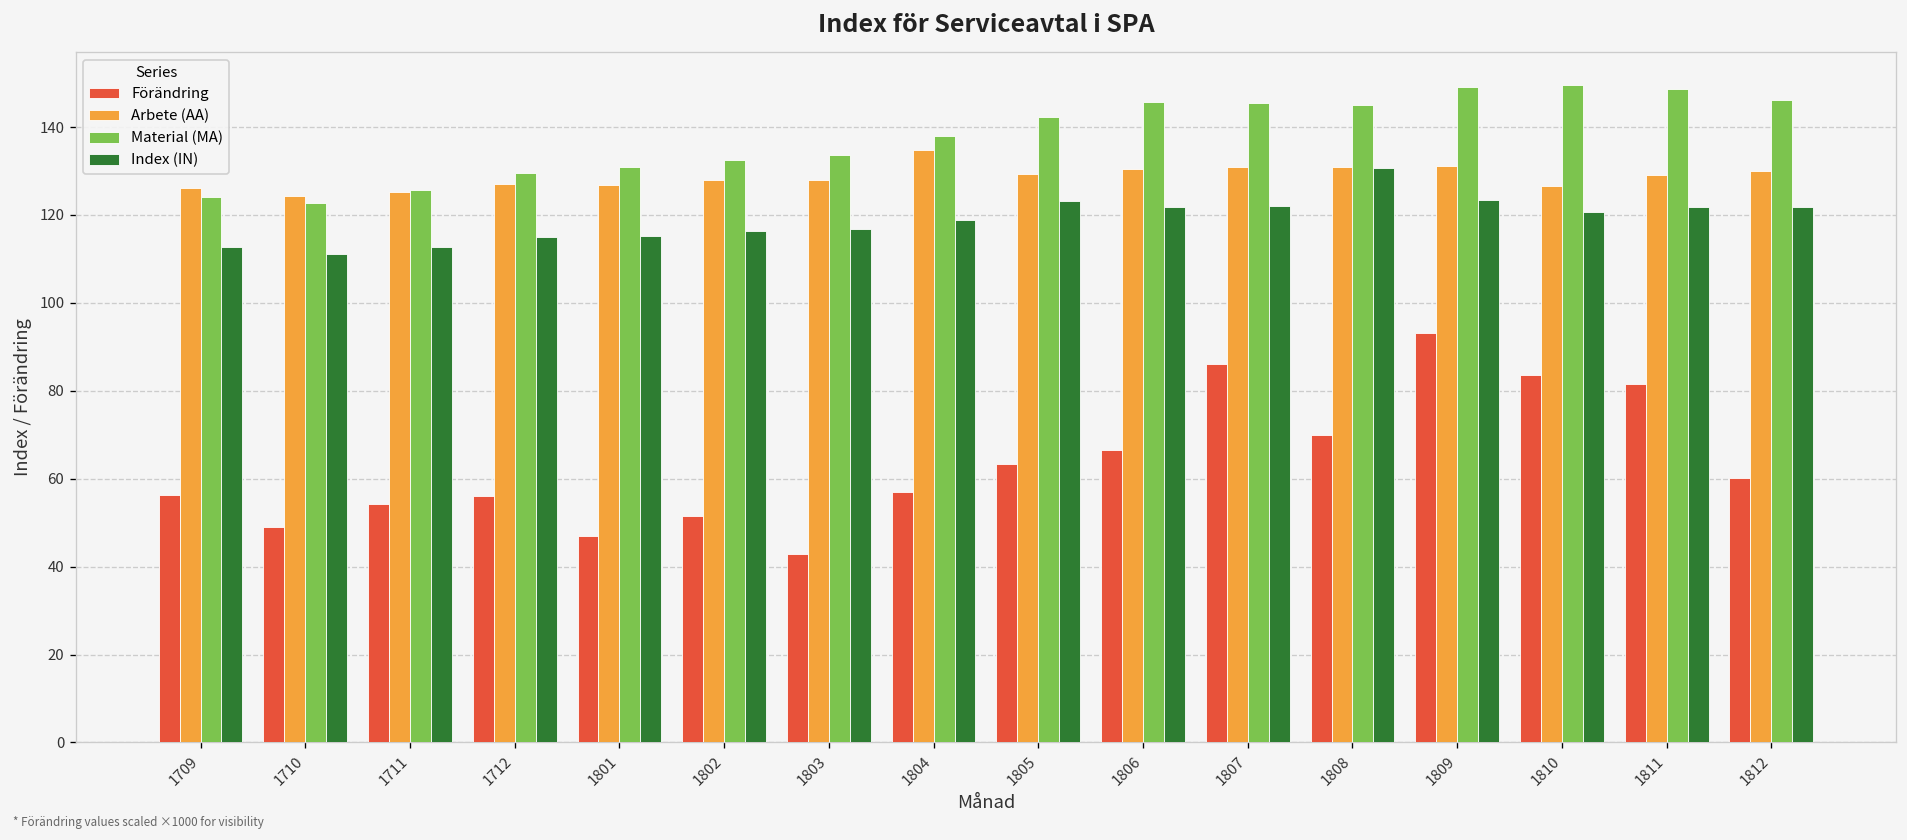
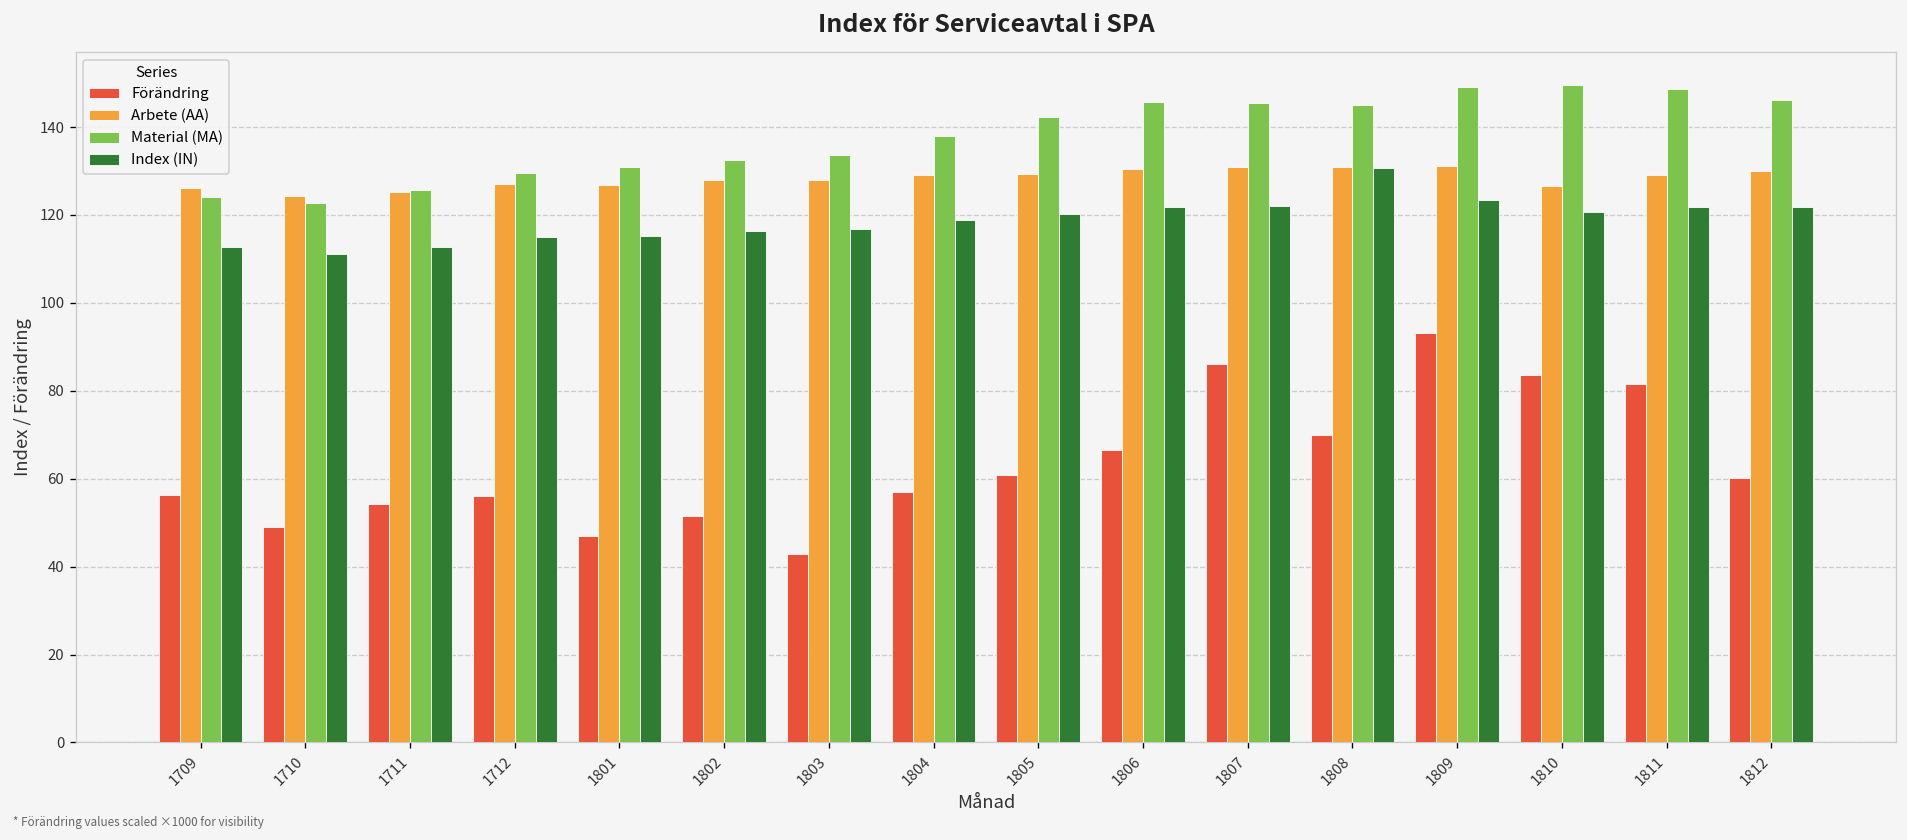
  {
    "Förändring": {
      "1709": 56,
      "1710": 49,
      "1711": 54,
      "1712": 56,
      "1801": 47,
      "1802": 52,
      "1803": 43,
      "1804": 57,
-     "1805": 63,
+     "1805": 61,
      "1806": 67,
      "1807": 86,
      "1808": 70,
      "1809": 93,
      "1810": 84,
      "1811": 82,
      "1812": 60
    },
    "Arbete (AA)": {
      "1709": 126,
      "1710": 124,
      "1711": 125,
      "1712": 127,
      "1801": 127,
      "1802": 128,
      "1803": 128,
-     "1804": 135,
+     "1804": 129,
      "1805": 129,
      "1806": 130,
      "1807": 131,
      "1808": 131,
      "1809": 131,
      "1810": 127,
      "1811": 129,
      "1812": 130
    },
    "Material (MA)": {
      "1709": 124,
      "1710": 123,
      "1711": 126,
      "1712": 130,
      "1801": 131,
      "1802": 133,
      "1803": 134,
      "1804": 138,
      "1805": 142,
      "1806": 146,
      "1807": 146,
      "1808": 145,
      "1809": 149,
      "1810": 150,
      "1811": 149,
      "1812": 146
    },
    "Index (IN)": {
      "1709": 113,
      "1710": 111,
      "1711": 113,
      "1712": 115,
      "1801": 115,
      "1802": 116,
      "1803": 117,
      "1804": 119,
-     "1805": 123,
+     "1805": 120,
      "1806": 122,
      "1807": 122,
      "1808": 131,
      "1809": 123,
      "1810": 121,
      "1811": 122,
      "1812": 122
    }
  }
